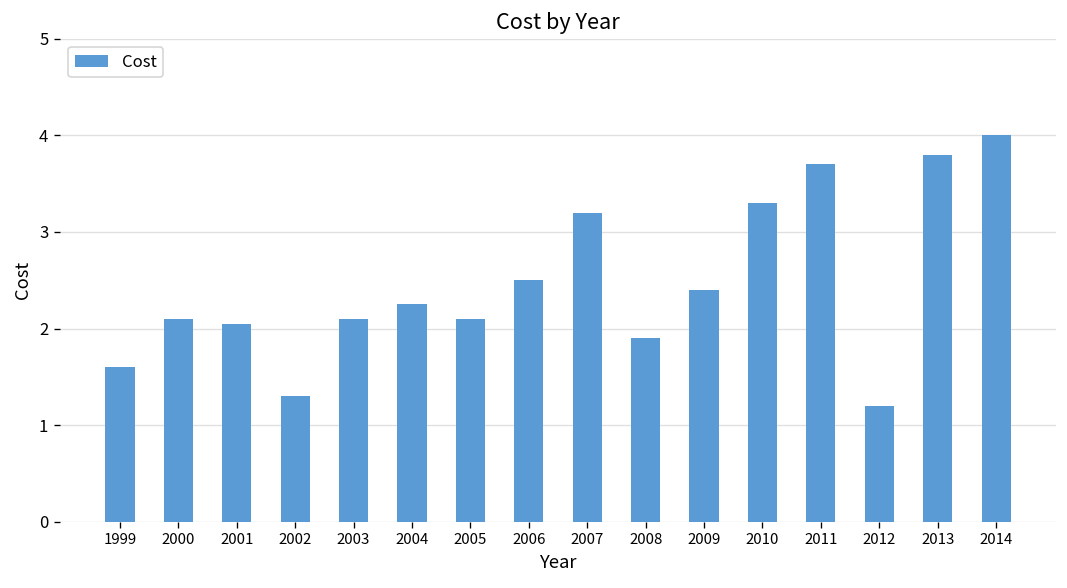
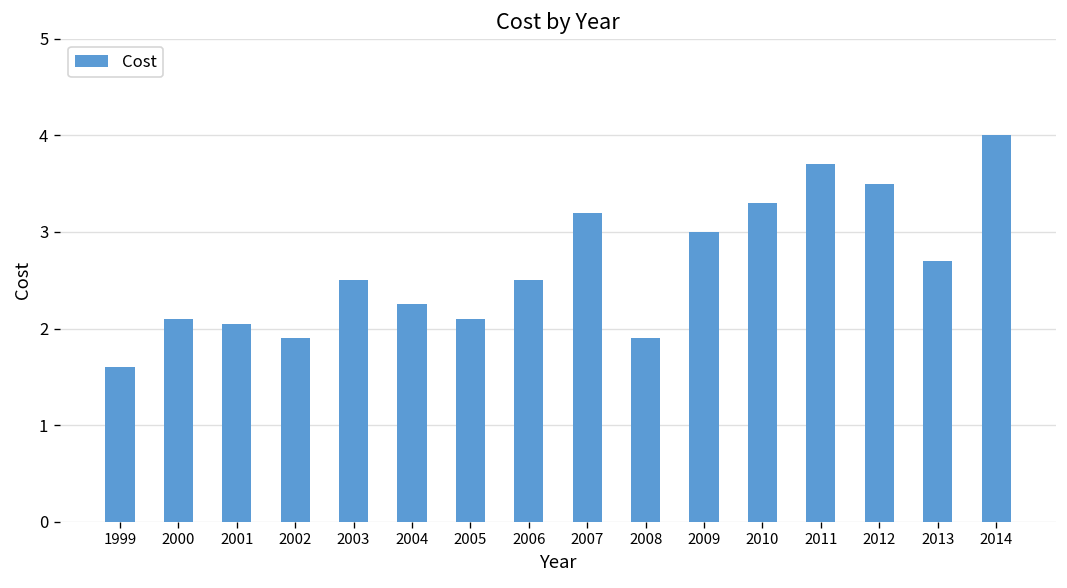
  {
    "1999": 1.6,
    "2000": 2.1,
    "2001": 2.1,
-   "2002": 1.3,
-   "2003": 2.1,
+   "2002": 1.9,
+   "2003": 2.5,
    "2004": 2.3,
    "2005": 2.1,
    "2006": 2.5,
    "2007": 3.2,
    "2008": 1.9,
-   "2009": 2.4,
+   "2009": 3.0,
    "2010": 3.3,
    "2011": 3.7,
-   "2012": 1.2,
-   "2013": 3.8,
+   "2012": 3.5,
+   "2013": 2.7,
    "2014": 4.0
  }
